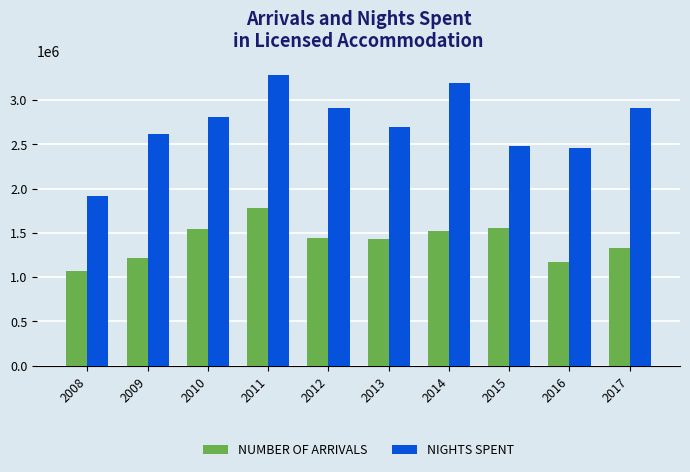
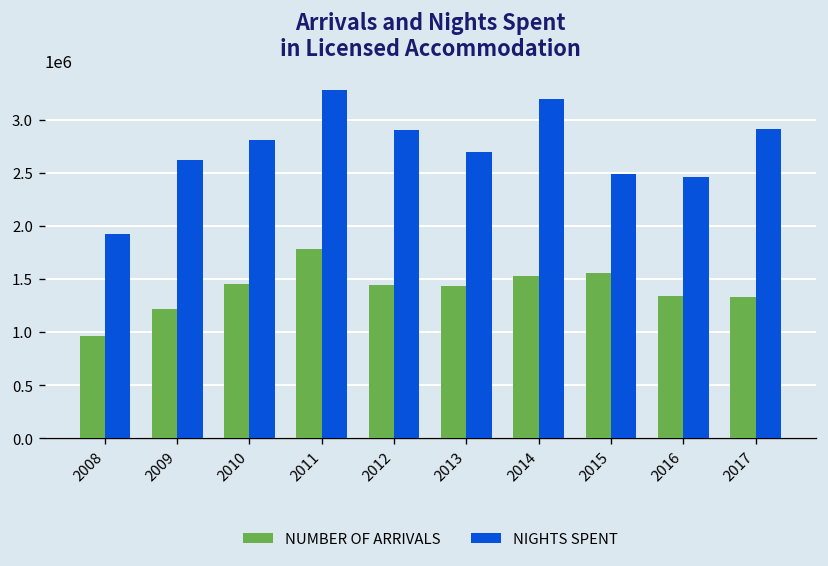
  {
    "NUMBER OF ARRIVALS": {
-     "2008": 1100000,
+     "2008": 1000000,
      "2009": 1200000,
-     "2010": 1550000,
+     "2010": 1450000,
      "2011": 1800000,
      "2012": 1400000,
      "2013": 1400000,
      "2014": 1500000,
      "2015": 1600000,
-     "2016": 1200000,
+     "2016": 1300000,
      "2017": 1300000
    },
    "NIGHTS SPENT": {
      "2008": 1900000,
      "2009": 2600000,
      "2010": 2800000,
      "2011": 3300000,
      "2012": 2900000,
      "2013": 2700000,
      "2014": 3200000,
      "2015": 2500000,
      "2016": 2500000,
      "2017": 2900000
    }
  }
